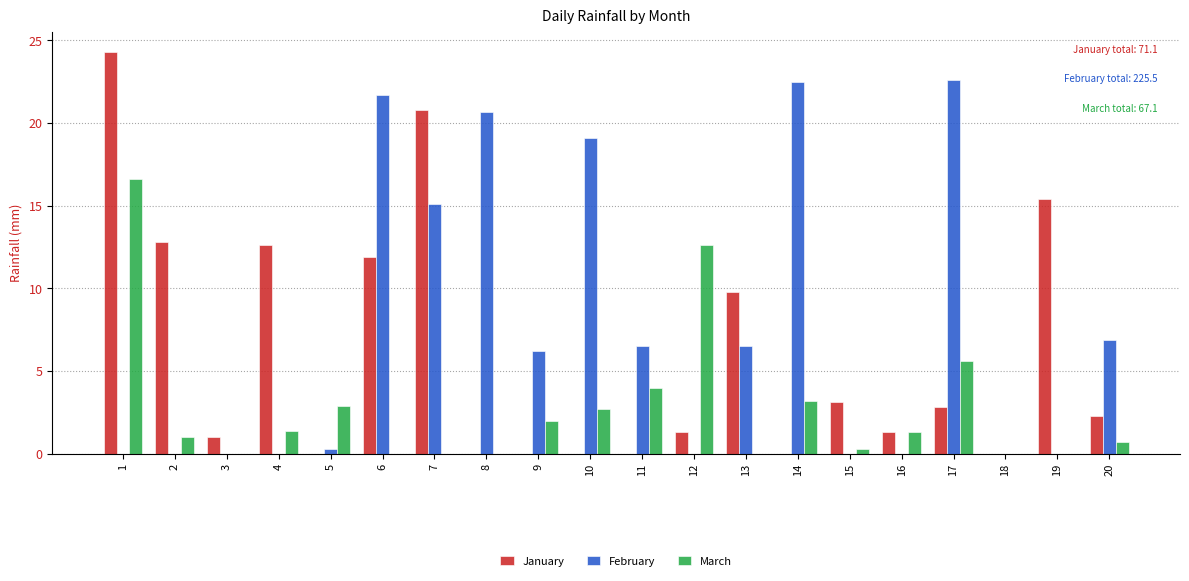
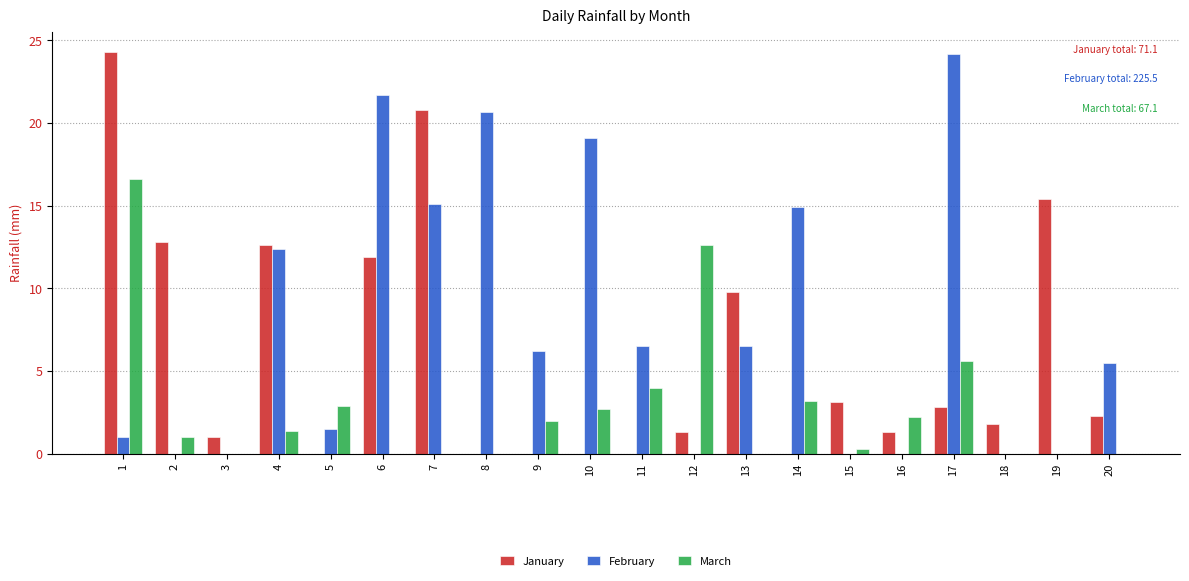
  {
    "January": {
      "1": 24.3,
      "2": 12.8,
      "3": 1.0,
      "4": 12.6,
      "5": 0.0,
      "6": 11.9,
      "7": 20.8,
      "8": 0.0,
      "9": 0.0,
      "10": 0.0,
      "11": 0.0,
      "12": 1.3,
      "13": 9.8,
      "14": 0.0,
      "15": 3.1,
      "16": 1.3,
      "17": 2.8,
-     "18": 0.0,
+     "18": 1.8,
      "19": 15.4,
      "20": 2.3
    },
    "February": {
-     "1": 0,
+     "1": 1,
      "2": 0.0,
      "3": 0.0,
-     "4": 0.0,
-     "5": 0.3,
+     "4": 12.4,
+     "5": 1.5,
      "6": 21.7,
      "7": 15.1,
      "8": 20.7,
      "9": 6.2,
      "10": 19.1,
      "11": 6.5,
      "12": 0.0,
      "13": 6.5,
-     "14": 22.5,
+     "14": 14.9,
      "15": 0.0,
      "16": 0.0,
-     "17": 22.6,
+     "17": 24.2,
      "18": 0.0,
      "19": 0.0,
-     "20": 6.9
+     "20": 5.5
    },
    "March": {
      "1": 16.6,
      "2": 1.0,
      "3": 0.0,
      "4": 1.4,
      "5": 2.9,
      "6": 0.0,
      "7": 0.0,
      "8": 0.0,
      "9": 2.0,
      "10": 2.7,
      "11": 4.0,
      "12": 12.6,
      "13": 0.0,
      "14": 3.2,
      "15": 0.3,
-     "16": 1.3,
+     "16": 2.2,
      "17": 5.6,
      "18": 0.0,
      "19": 0.0,
-     "20": 0.7
+     "20": 0.0
    }
  }
